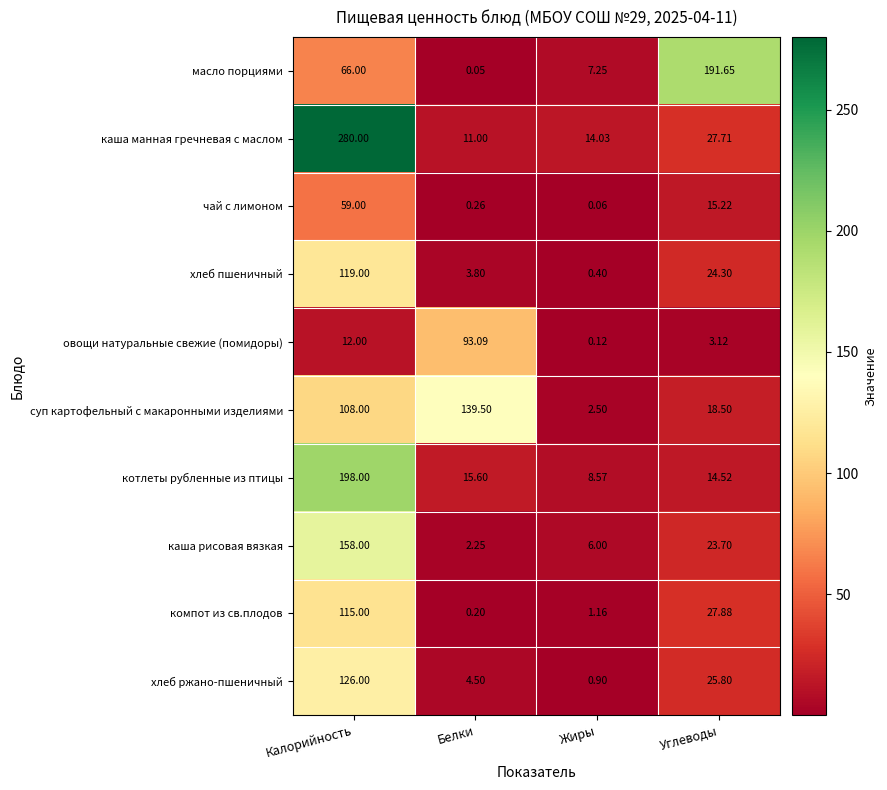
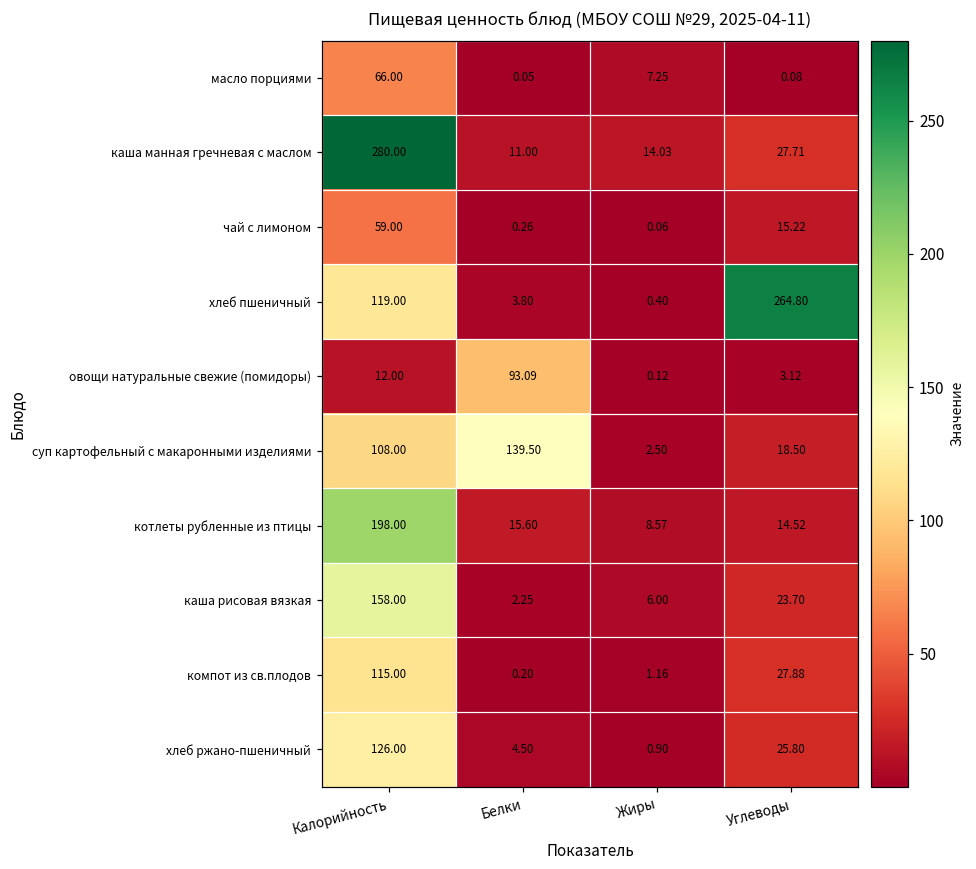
  {
    "масло порциями": {
      "Калорийность": 66.00,
      "Белки": 0.05,
      "Жиры": 7.25,
-     "Углеводы": 191.65
+     "Углеводы": 0.08
    },
    "каша манная гречневая с маслом": {
      "Калорийность": 280.00,
      "Белки": 11.00,
      "Жиры": 14.03,
      "Углеводы": 27.71
    },
    "чай с лимоном": {
      "Калорийность": 59.00,
      "Белки": 0.26,
      "Жиры": 0.06,
      "Углеводы": 15.22
    },
    "хлеб пшеничный": {
      "Калорийность": 119.00,
      "Белки": 3.80,
      "Жиры": 0.40,
-     "Углеводы": 24.30
+     "Углеводы": 264.80
    },
    "овощи натуральные свежие (помидоры)": {
      "Калорийность": 12.00,
      "Белки": 93.09,
      "Жиры": 0.12,
      "Углеводы": 3.12
    },
    "суп картофельный с макаронными изделиями": {
      "Калорийность": 108.00,
      "Белки": 139.50,
      "Жиры": 2.50,
      "Углеводы": 18.50
    },
    "котлеты рубленные из птицы": {
      "Калорийность": 198.00,
      "Белки": 15.60,
      "Жиры": 8.57,
      "Углеводы": 14.52
    },
    "каша рисовая вязкая": {
      "Калорийность": 158.00,
      "Белки": 2.25,
      "Жиры": 6.00,
      "Углеводы": 23.70
    },
    "компот из св.плодов": {
      "Калорийность": 115.00,
      "Белки": 0.20,
      "Жиры": 1.16,
      "Углеводы": 27.88
    },
    "хлеб ржано-пшеничный": {
      "Калорийность": 126.00,
      "Белки": 4.50,
      "Жиры": 0.90,
      "Углеводы": 25.80
    }
  }
